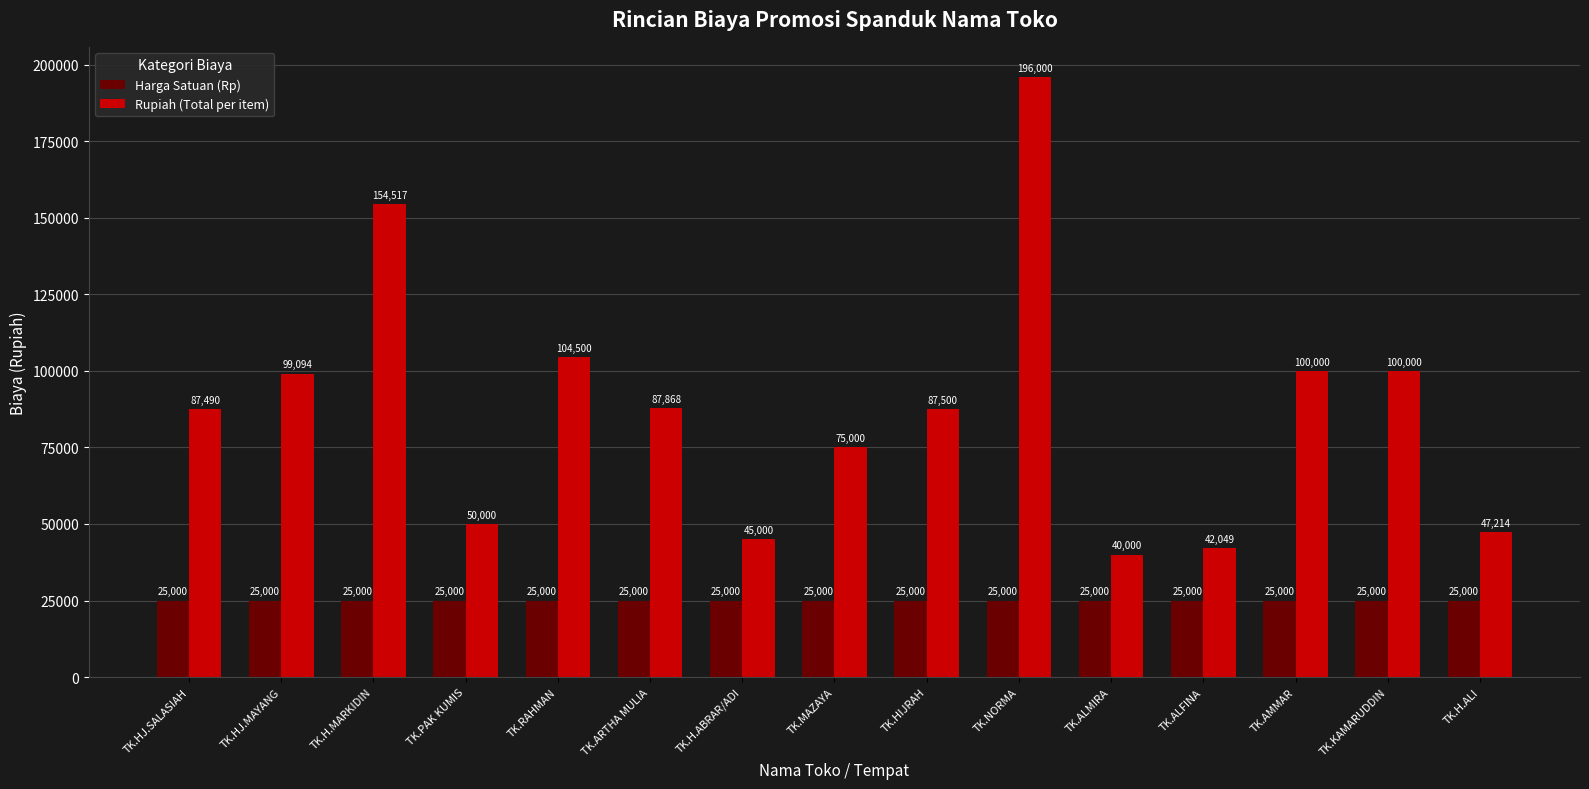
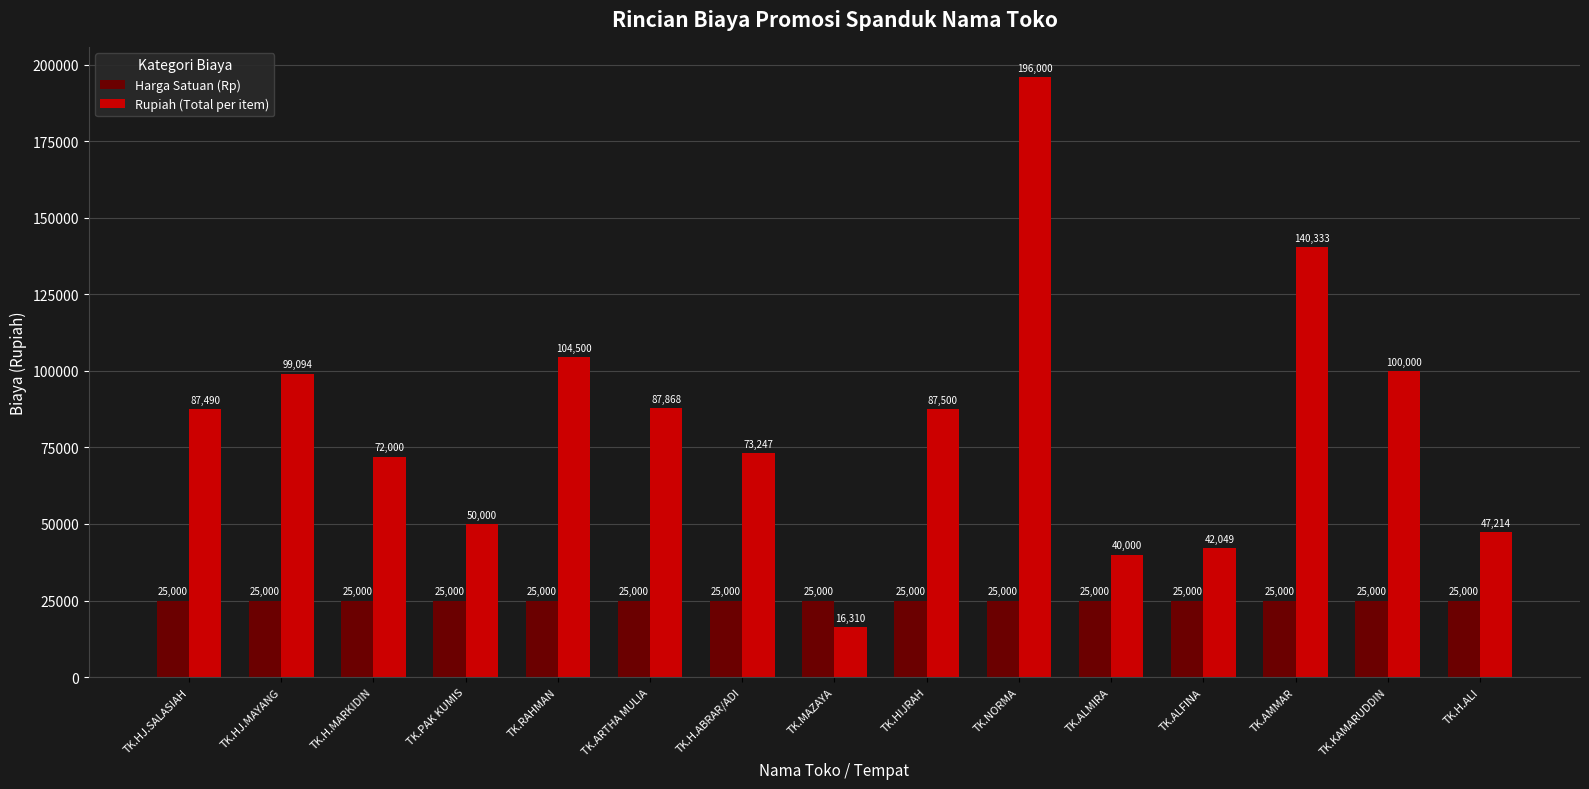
  {
    "Harga Satuan (Rp)": {
      "TK.HJ.SALASIAH": "25,000",
      "TK.HJ.MAYANG": "25,000",
      "TK.H.MARKIDIN": "25,000",
      "TK.PAK KUMIS": "25,000",
      "TK.RAHMAN": "25,000",
      "TK.ARTHA MULIA": "25,000",
      "TK.H.ABRAR/ADI": "25,000",
      "TK.MAZAYA": "25,000",
      "TK.HIJRAH": "25,000",
      "TK.NORMA": "25,000",
      "TK.ALMIRA": "25,000",
      "TK.ALFINA": "25,000",
      "TK.AMMAR": "25,000",
      "TK.KAMARUDDIN": "25,000",
      "TK.H.ALI": "25,000"
    },
    "Rupiah (Total per item)": {
      "TK.HJ.SALASIAH": "87,490",
      "TK.HJ.MAYANG": "99,094",
-     "TK.H.MARKIDIN": "154,517",
+     "TK.H.MARKIDIN": "72,000",
      "TK.PAK KUMIS": "50,000",
      "TK.RAHMAN": "104,500",
      "TK.ARTHA MULIA": "87,868",
-     "TK.H.ABRAR/ADI": "45,000",
-     "TK.MAZAYA": "75,000",
+     "TK.H.ABRAR/ADI": "73,247",
+     "TK.MAZAYA": "16,310",
      "TK.HIJRAH": "87,500",
      "TK.NORMA": "196,000",
      "TK.ALMIRA": "40,000",
      "TK.ALFINA": "42,049",
-     "TK.AMMAR": "100,000",
+     "TK.AMMAR": "140,333",
      "TK.KAMARUDDIN": "100,000",
      "TK.H.ALI": "47,214"
    }
  }
